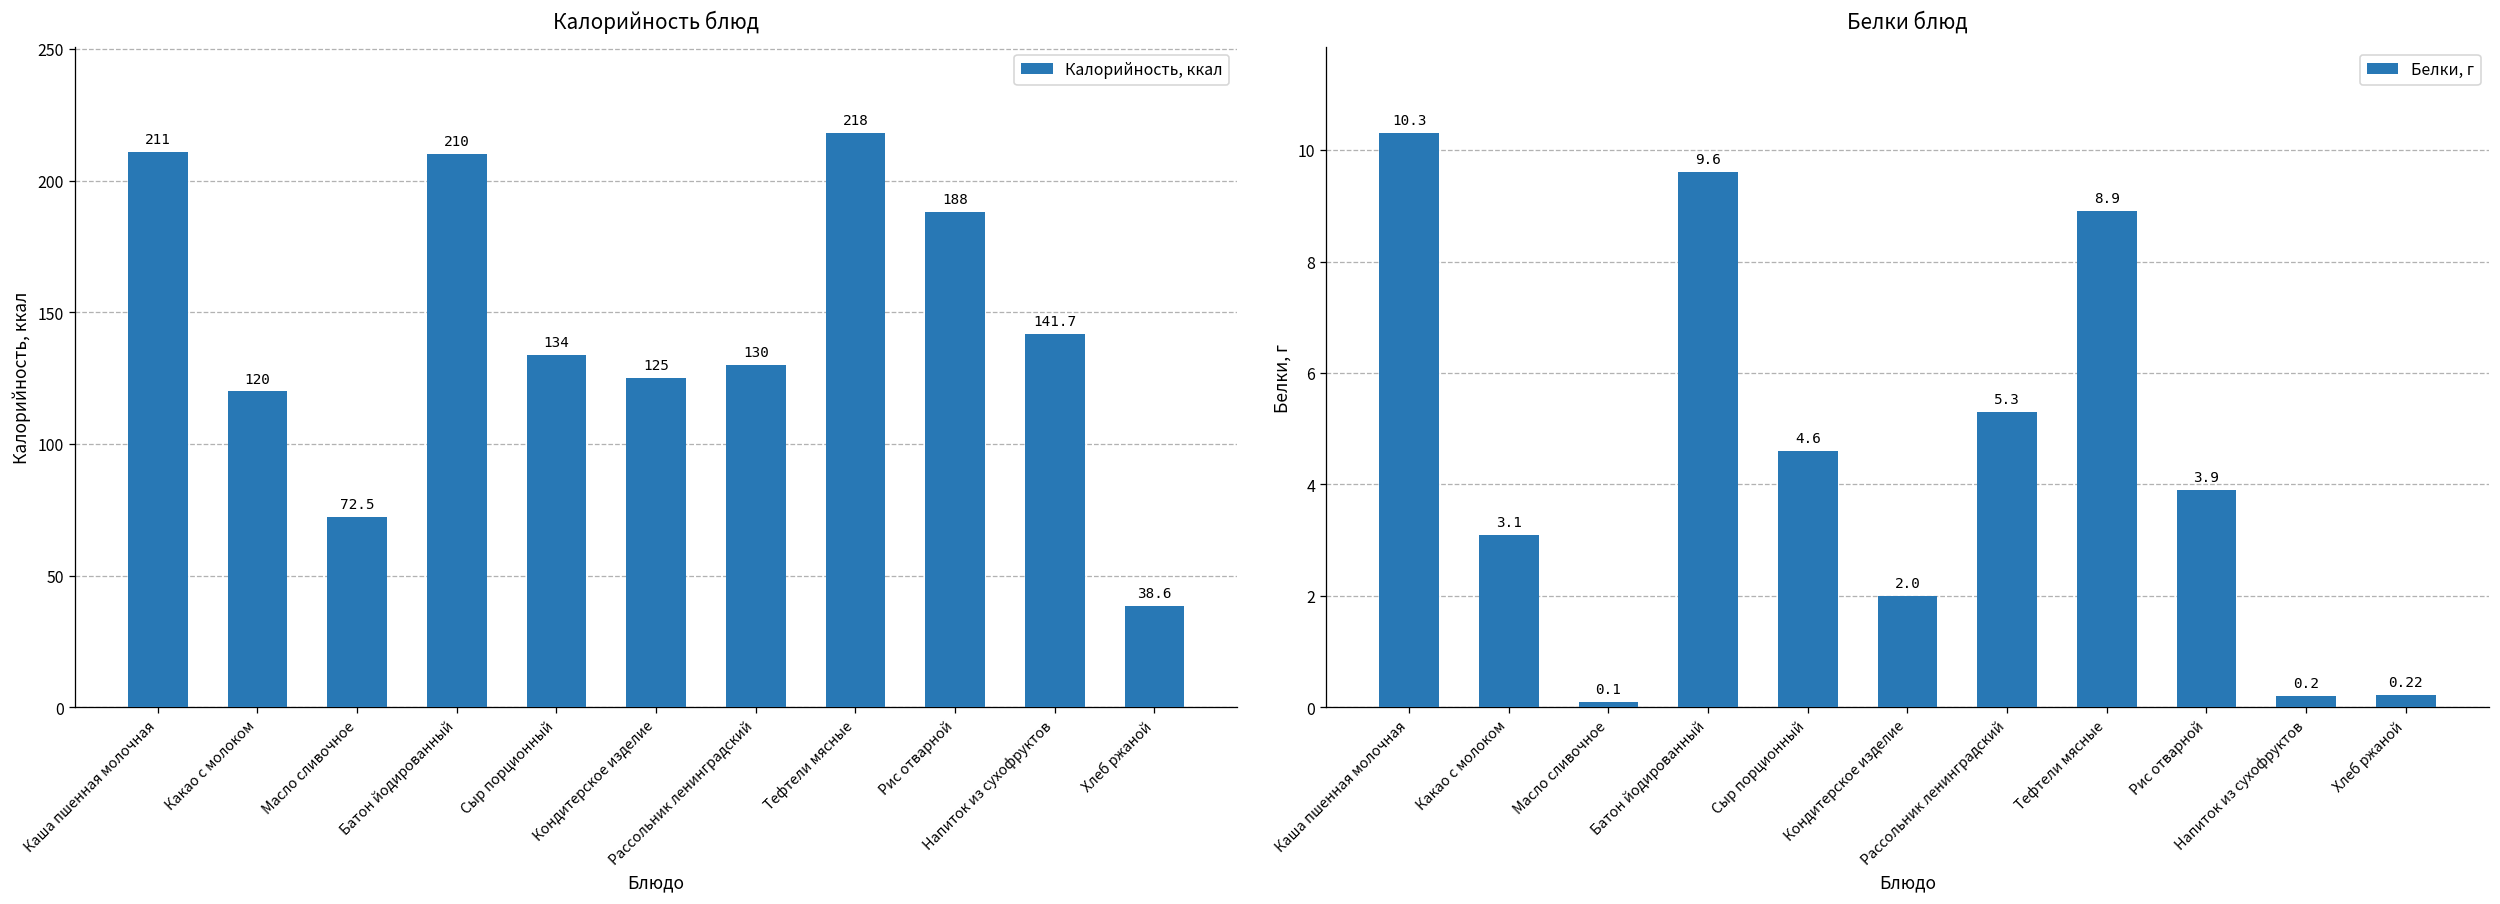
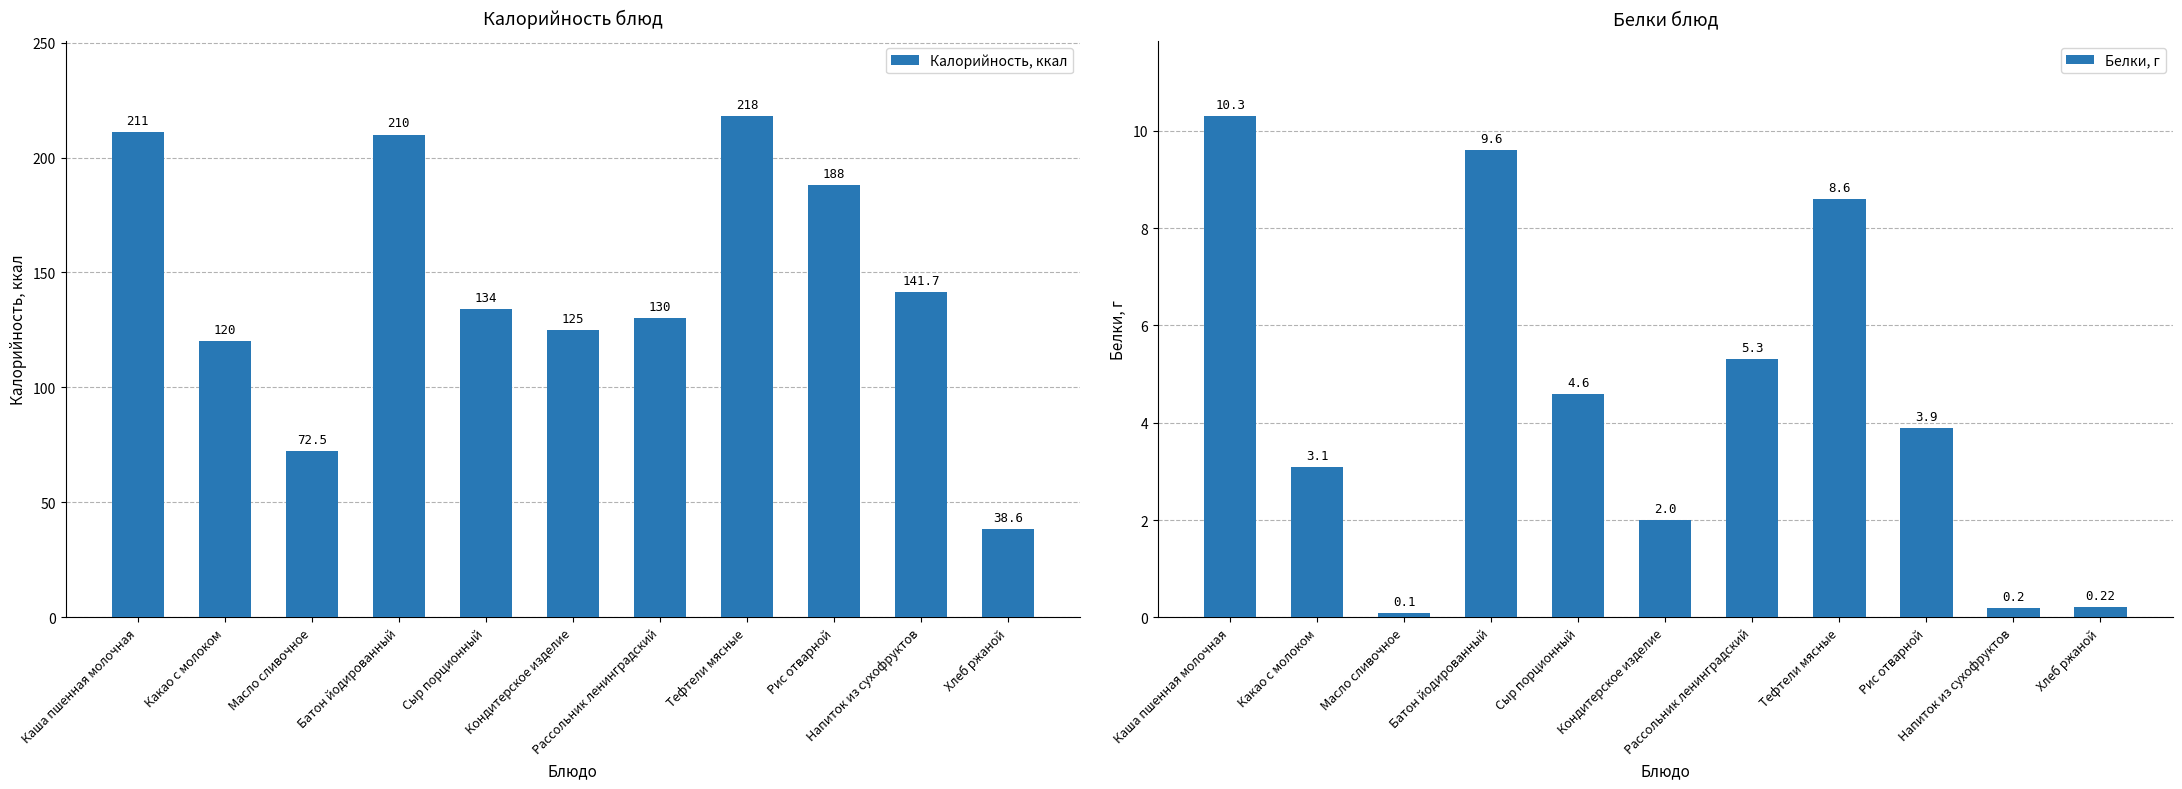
  {
    "Калорийность блюд": {
      "Каша пшенная молочная": 211,
      "Какао с молоком": 120,
      "Масло сливочное": 72.5,
      "Батон йодированный": 210,
      "Сыр порционный": 134,
      "Кондитерское изделие": 125,
      "Рассольник ленинградский": 130,
      "Тефтели мясные": 218,
      "Рис отварной": 188,
      "Напиток из сухофруктов": 141.7,
      "Хлеб ржаной": 38.6
    },
    "Белки блюд": {
      "Каша пшенная молочная": 10.3,
      "Какао с молоком": 3.1,
      "Масло сливочное": 0.1,
      "Батон йодированный": 9.6,
      "Сыр порционный": 4.6,
      "Кондитерское изделие": 2.0,
      "Рассольник ленинградский": 5.3,
-     "Тефтели мясные": 8.9,
+     "Тефтели мясные": 8.6,
      "Рис отварной": 3.9,
      "Напиток из сухофруктов": 0.2,
      "Хлеб ржаной": 0.22
    }
  }
